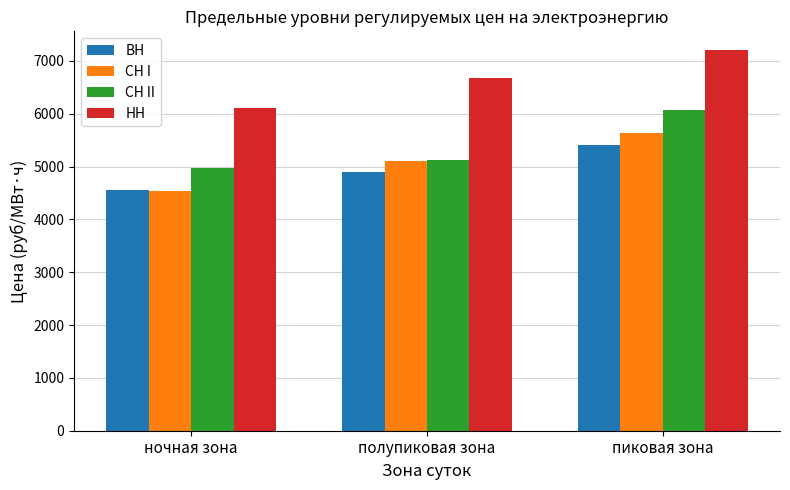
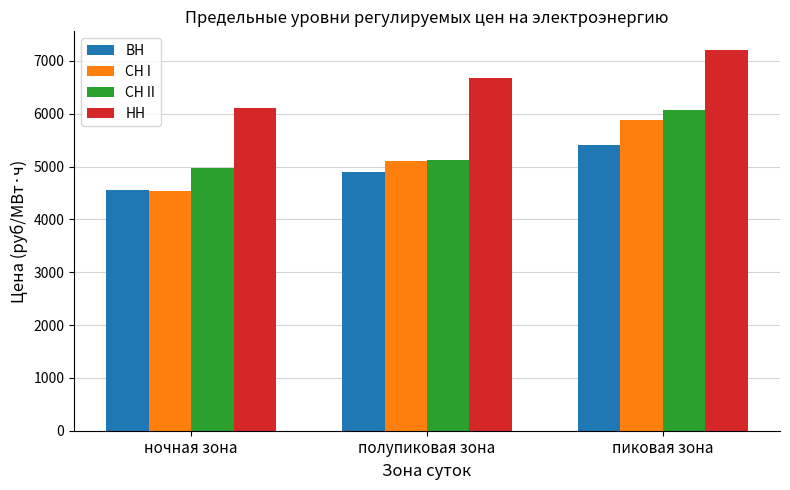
  {
    "ВН": {
      "ночная зона": 4500,
      "полупиковая зона": 4900,
      "пиковая зона": 5400
    },
    "СН I": {
      "ночная зона": 4500,
      "полупиковая зона": 5100,
-     "пиковая зона": 5600
+     "пиковая зона": 5900
    },
    "СН II": {
      "ночная зона": 5000,
      "полупиковая зона": 5100,
      "пиковая зона": 6100
    },
    "НН": {
      "ночная зона": 6100,
      "полупиковая зона": 6700,
      "пиковая зона": 7200
    }
  }
